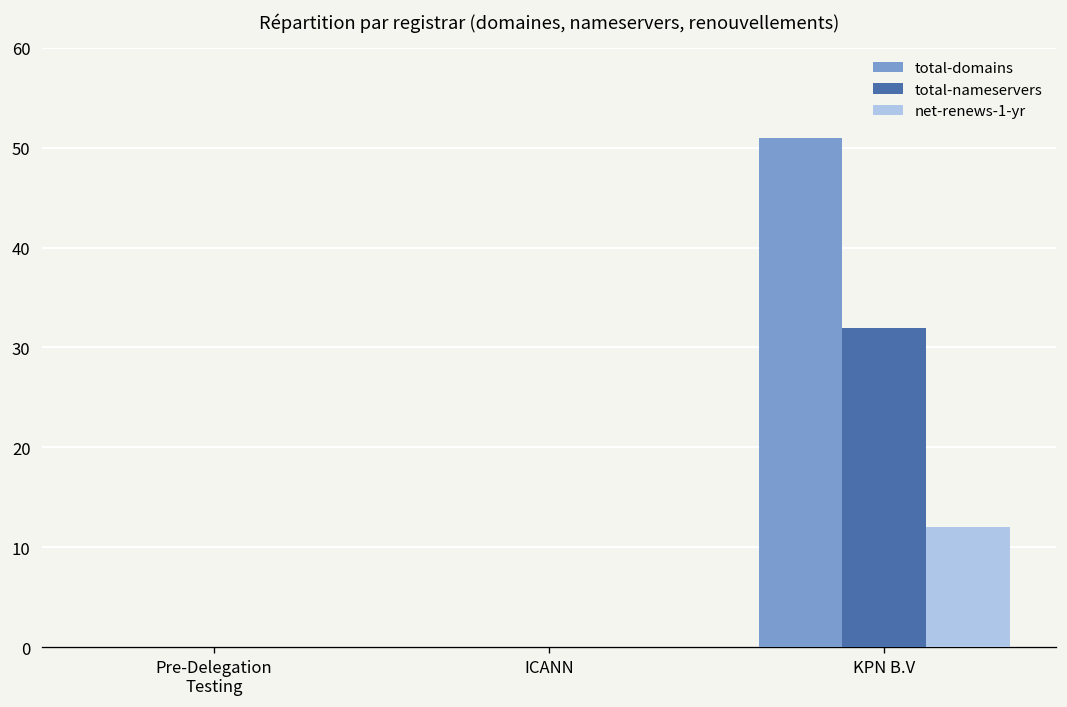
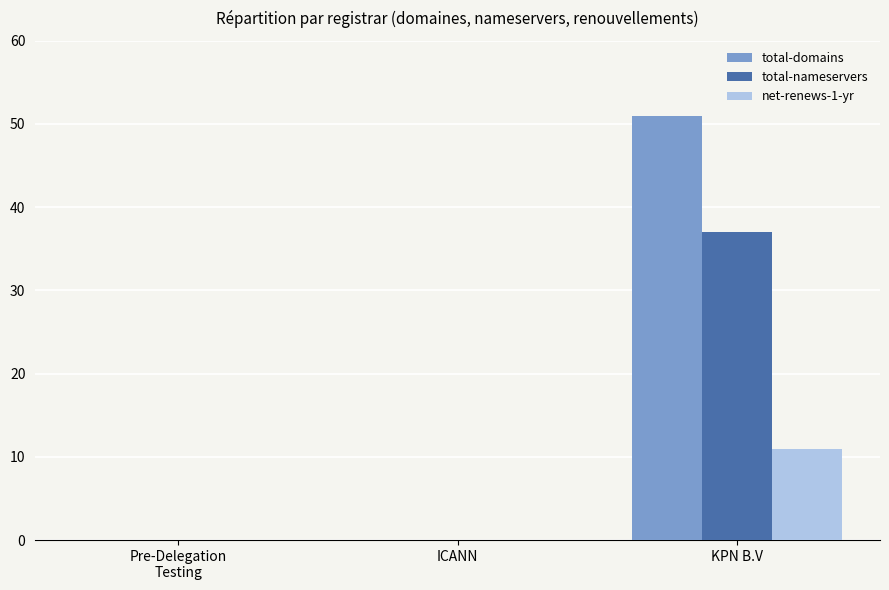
  {
    "total-domains": {
      "Pre-Delegation Testing": 0,
      "ICANN": 0,
      "KPN B.V": 51
    },
    "total-nameservers": {
      "Pre-Delegation Testing": 0,
      "ICANN": 0,
-     "KPN B.V": 32
+     "KPN B.V": 37
    },
    "net-renews-1-yr": {
      "Pre-Delegation Testing": 0,
      "ICANN": 0,
-     "KPN B.V": 12
+     "KPN B.V": 11
    }
  }
